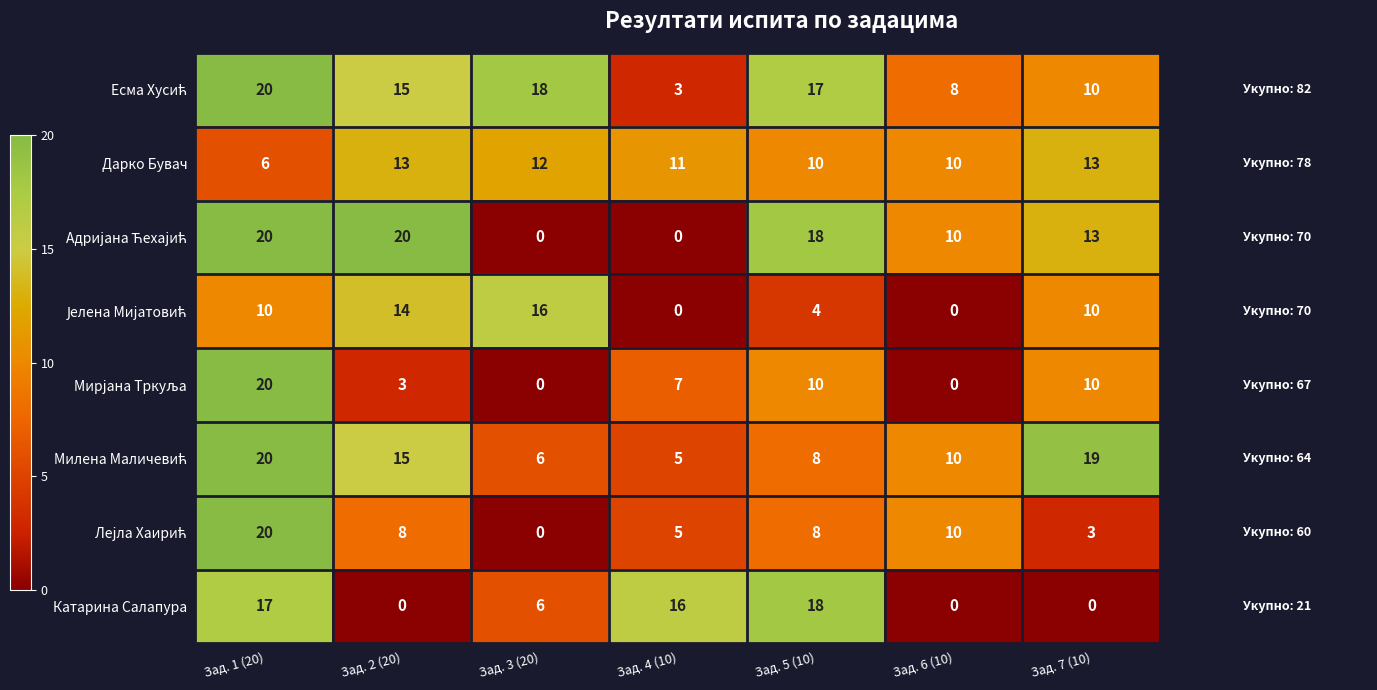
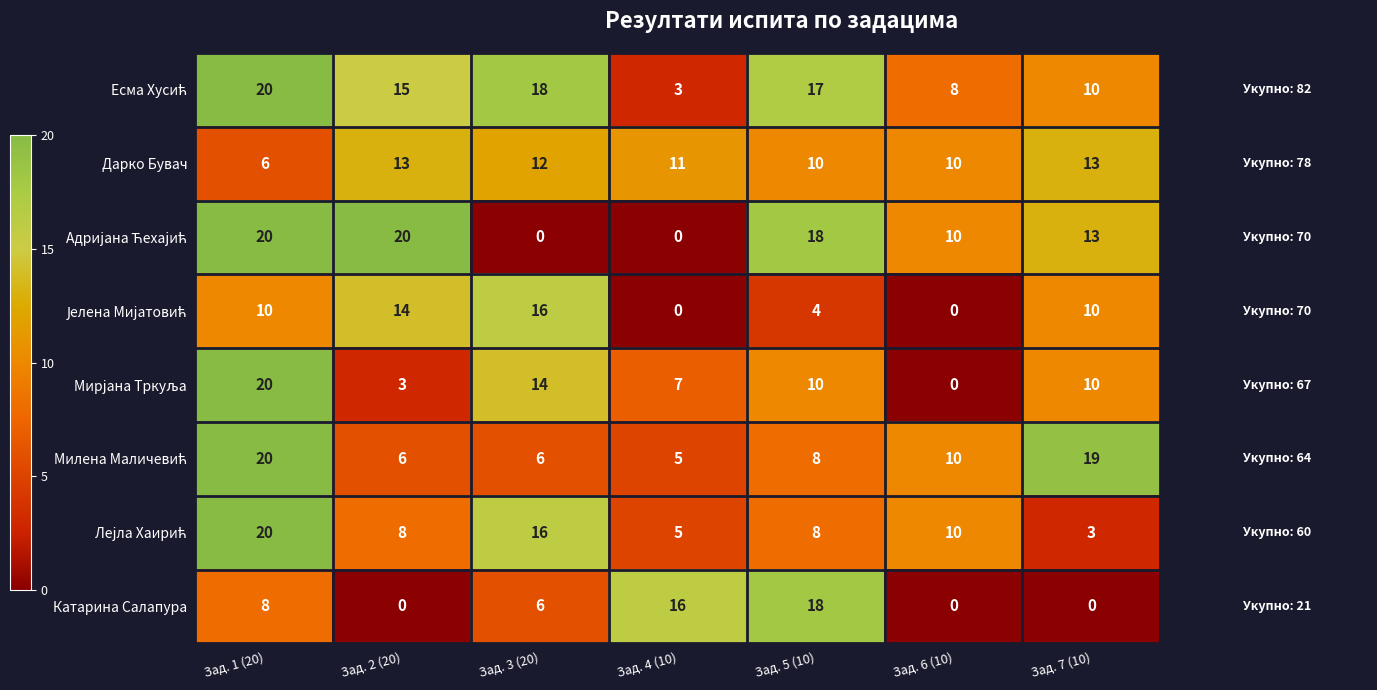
  {
    "Есма Хусић": {
      "Зад. 1 (20)": 20,
      "Зад. 2 (20)": 15,
      "Зад. 3 (20)": 18,
      "Зад. 4 (10)": 3,
      "Зад. 5 (10)": 17,
      "Зад. 6 (10)": 8,
      "Зад. 7 (10)": 10
    },
    "Дарко Бувач": {
      "Зад. 1 (20)": 6,
      "Зад. 2 (20)": 13,
      "Зад. 3 (20)": 12,
      "Зад. 4 (10)": 11,
      "Зад. 5 (10)": 10,
      "Зад. 6 (10)": 10,
      "Зад. 7 (10)": 13
    },
    "Адријана Ћехајић": {
      "Зад. 1 (20)": 20,
      "Зад. 2 (20)": 20,
      "Зад. 3 (20)": 0,
      "Зад. 4 (10)": 0,
      "Зад. 5 (10)": 18,
      "Зад. 6 (10)": 10,
      "Зад. 7 (10)": 13
    },
    "Јелена Мијатовић": {
      "Зад. 1 (20)": 10,
      "Зад. 2 (20)": 14,
      "Зад. 3 (20)": 16,
      "Зад. 4 (10)": 0,
      "Зад. 5 (10)": 4,
      "Зад. 6 (10)": 0,
      "Зад. 7 (10)": 10
    },
    "Мирјана Тркуља": {
      "Зад. 1 (20)": 20,
      "Зад. 2 (20)": 3,
-     "Зад. 3 (20)": 0,
+     "Зад. 3 (20)": 14,
      "Зад. 4 (10)": 7,
      "Зад. 5 (10)": 10,
      "Зад. 6 (10)": 0,
      "Зад. 7 (10)": 10
    },
    "Милена Маличевић": {
      "Зад. 1 (20)": 20,
-     "Зад. 2 (20)": 15,
+     "Зад. 2 (20)": 6,
      "Зад. 3 (20)": 6,
      "Зад. 4 (10)": 5,
      "Зад. 5 (10)": 8,
      "Зад. 6 (10)": 10,
      "Зад. 7 (10)": 19
    },
    "Лејла Хаирић": {
      "Зад. 1 (20)": 20,
      "Зад. 2 (20)": 8,
-     "Зад. 3 (20)": 0,
+     "Зад. 3 (20)": 16,
      "Зад. 4 (10)": 5,
      "Зад. 5 (10)": 8,
      "Зад. 6 (10)": 10,
      "Зад. 7 (10)": 3
    },
    "Катарина Салапура": {
-     "Зад. 1 (20)": 17,
+     "Зад. 1 (20)": 8,
      "Зад. 2 (20)": 0,
      "Зад. 3 (20)": 6,
      "Зад. 4 (10)": 16,
      "Зад. 5 (10)": 18,
      "Зад. 6 (10)": 0,
      "Зад. 7 (10)": 0
    }
  }
